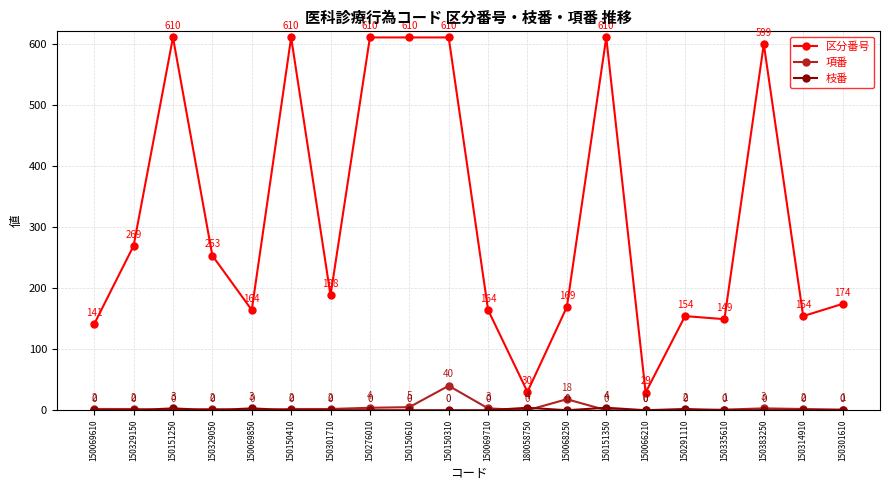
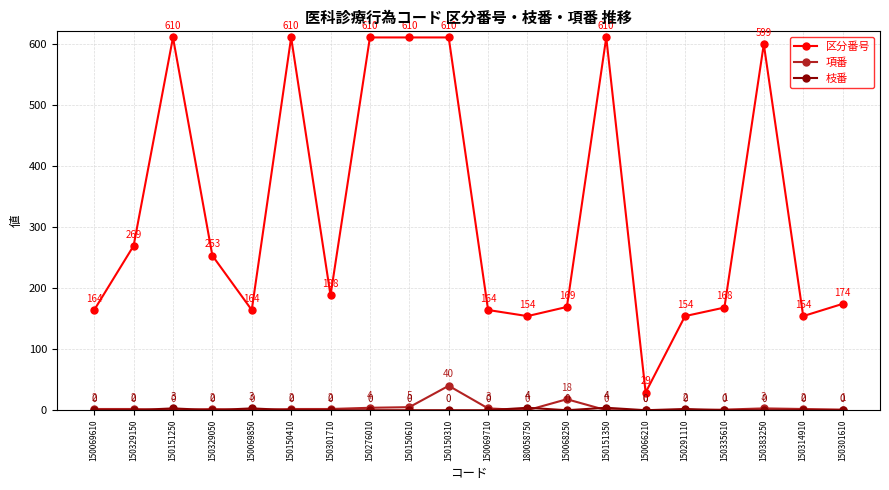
  {
    "区分番号": {
-     "150069610": 141,
+     "150069610": 164,
      "150329150": 269,
      "150151250": 610,
      "150329050": 253,
      "150069850": 164,
      "150150410": 610,
      "150301710": 188,
      "150276010": 610,
      "150150610": 610,
      "150150310": 610,
      "150069710": 164,
-     "180058750": 30,
+     "180058750": 154,
      "150068250": 169,
      "150151350": 610,
      "150066210": 29,
      "150291110": 154,
-     "150335610": 149,
+     "150335610": 168,
      "150383250": 599,
      "150314910": 154,
      "150301610": 174
    },
    "項番": {
      "150150310": 40,
      "150068250": 18
    },
    "枝番": {
      "150150310": 0
    }
  }
